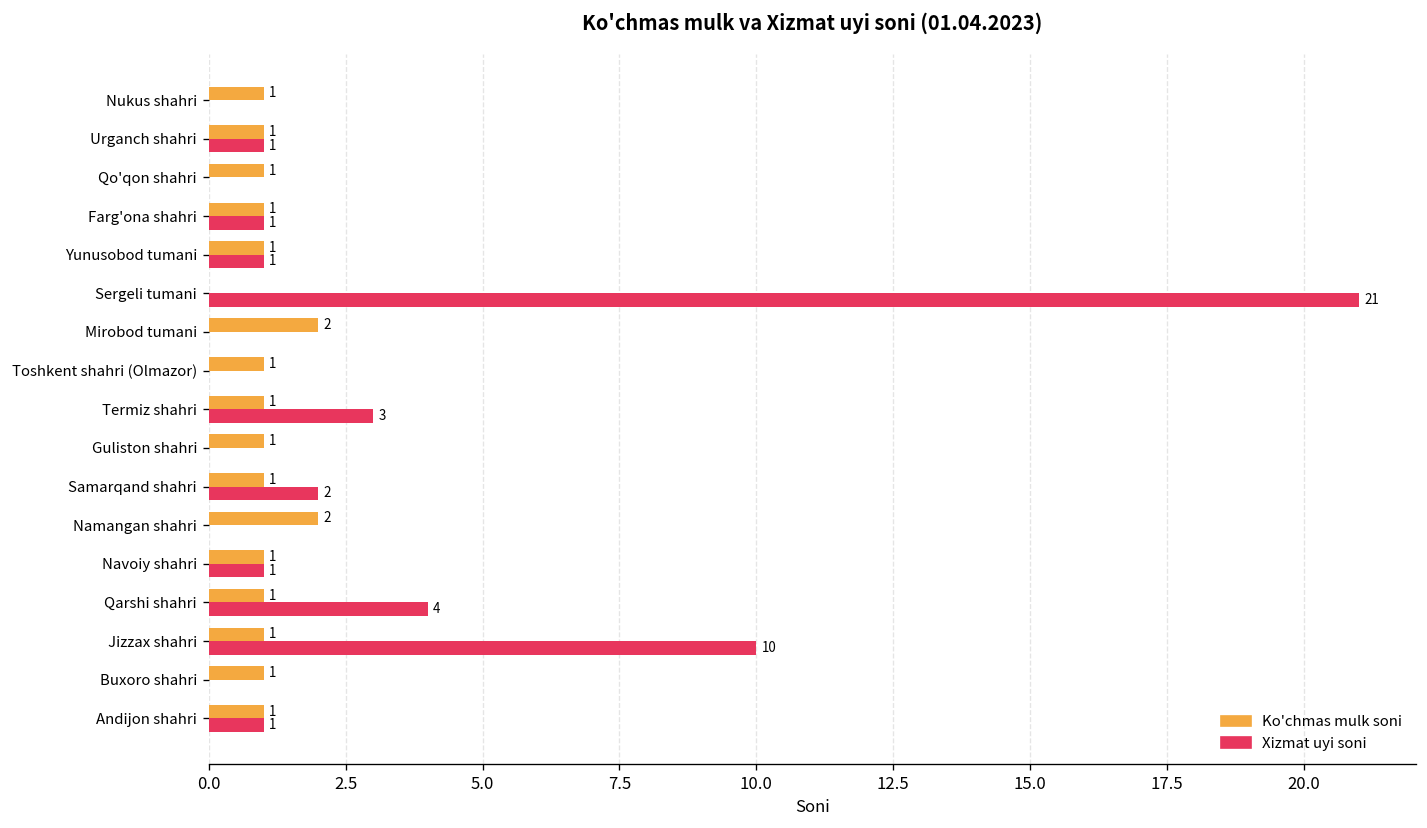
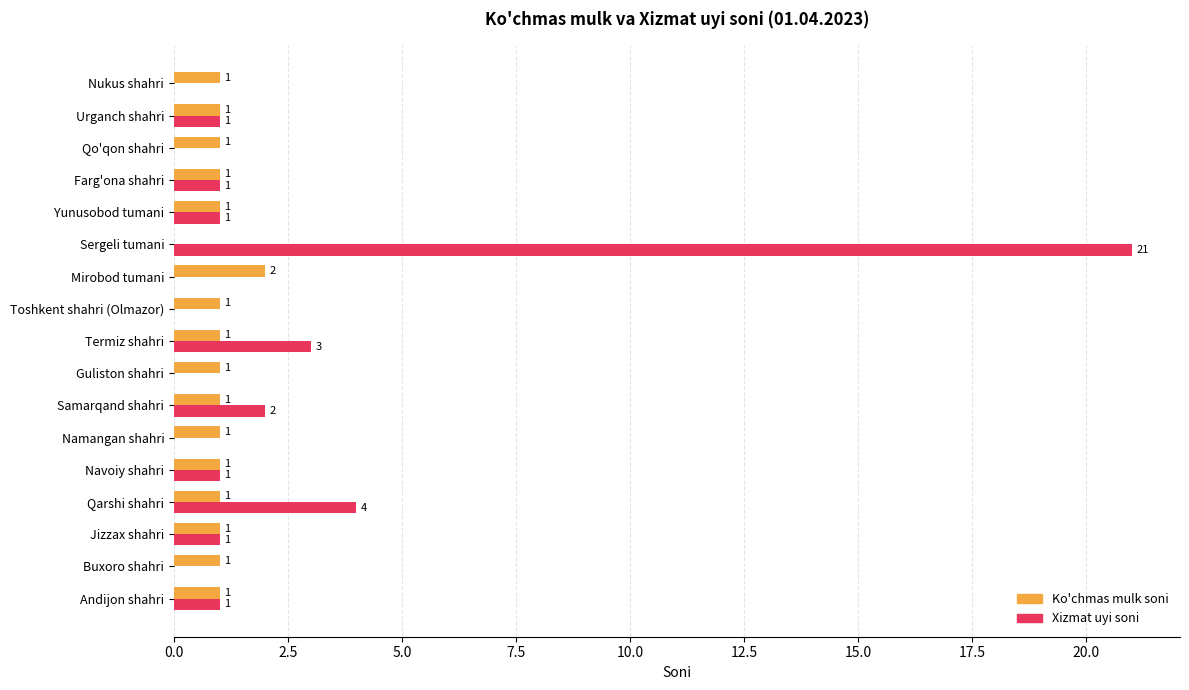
  {
    "Ko'chmas mulk soni": {
      "Nukus shahri": 1,
      "Urganch shahri": 1,
      "Qo'qon shahri": 1,
      "Farg'ona shahri": 1,
      "Yunusobod tumani": 1,
      "Mirobod tumani": 2,
      "Toshkent shahri (Olmazor)": 1,
      "Termiz shahri": 1,
      "Guliston shahri": 1,
      "Samarqand shahri": 1,
-     "Namangan shahri": 2,
+     "Namangan shahri": 1,
      "Navoiy shahri": 1,
      "Qarshi shahri": 1,
      "Jizzax shahri": 1,
      "Buxoro shahri": 1,
      "Andijon shahri": 1
    },
    "Xizmat uyi soni": {
      "Urganch shahri": 1,
      "Farg'ona shahri": 1,
      "Yunusobod tumani": 1,
      "Sergeli tumani": 21,
      "Termiz shahri": 3,
      "Samarqand shahri": 2,
      "Navoiy shahri": 1,
      "Qarshi shahri": 4,
-     "Jizzax shahri": 10,
+     "Jizzax shahri": 1,
      "Andijon shahri": 1
    }
  }
